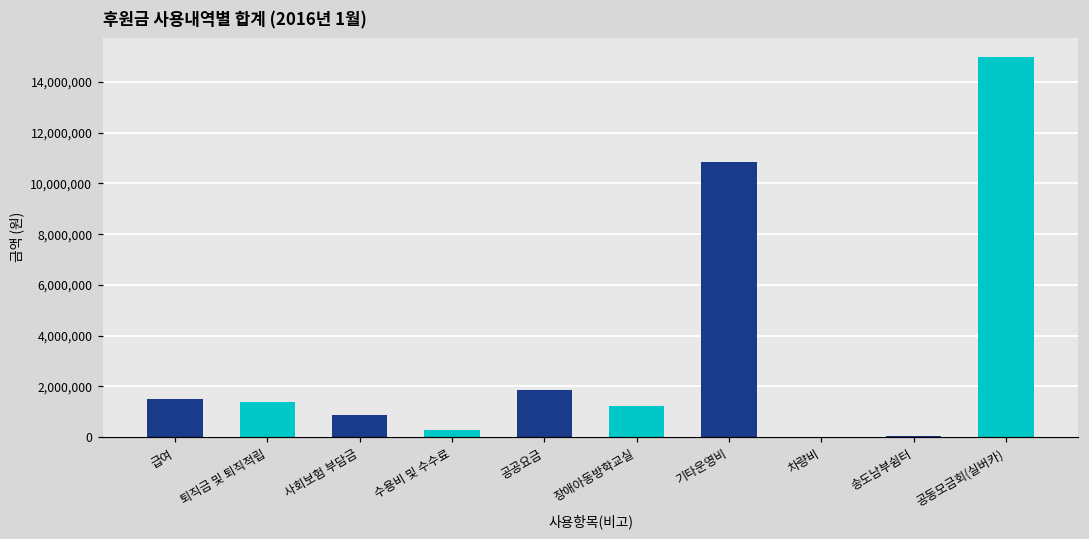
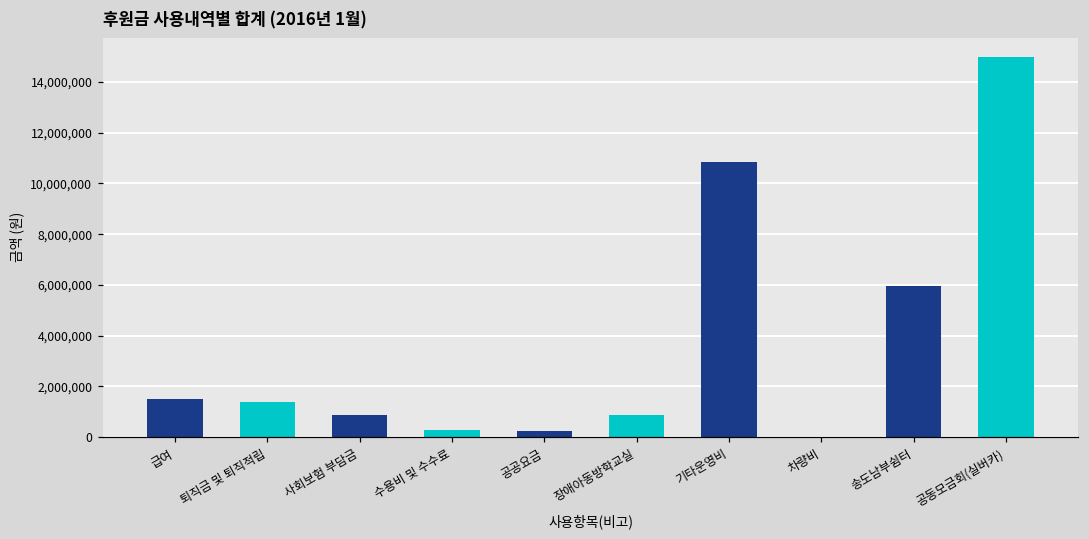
  {
    "급여": "1,500,000",
    "퇴직금 및 퇴직적립": "1,400,000",
    "사회보험 부담금": "900,000",
    "수용비 및 수수료": "300,000",
-   "공공요금": "1,900,000",
-   "장애아동방학교실": "1,200,000",
+   "공공요금": "200,000",
+   "장애아동방학교실": "900,000",
    "기타운영비": "10,900,000",
-   "송도남부쉼터": "0",
+   "송도남부쉼터": "6,000,000",
    "공동모금회(실버카)": "15,000,000"
  }
